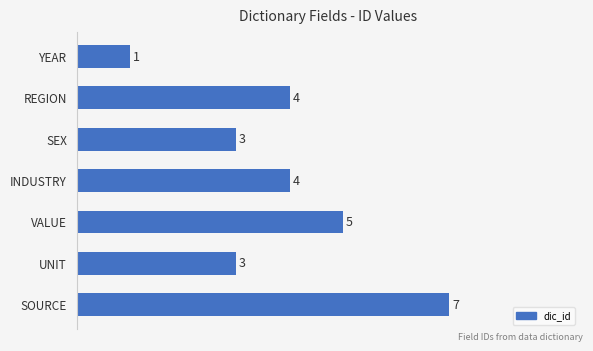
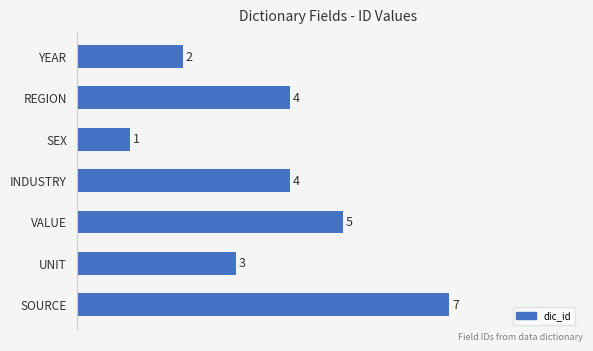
  {
-   "YEAR": 1,
+   "YEAR": 2,
    "REGION": 4,
-   "SEX": 3,
+   "SEX": 1,
    "INDUSTRY": 4,
    "VALUE": 5,
    "UNIT": 3,
    "SOURCE": 7
  }
